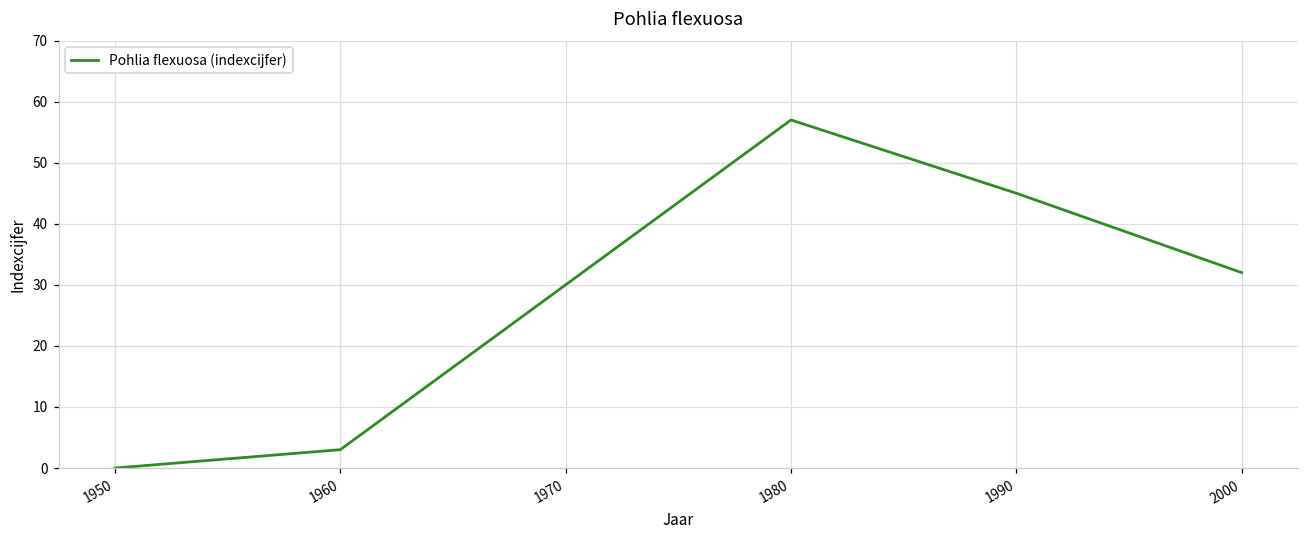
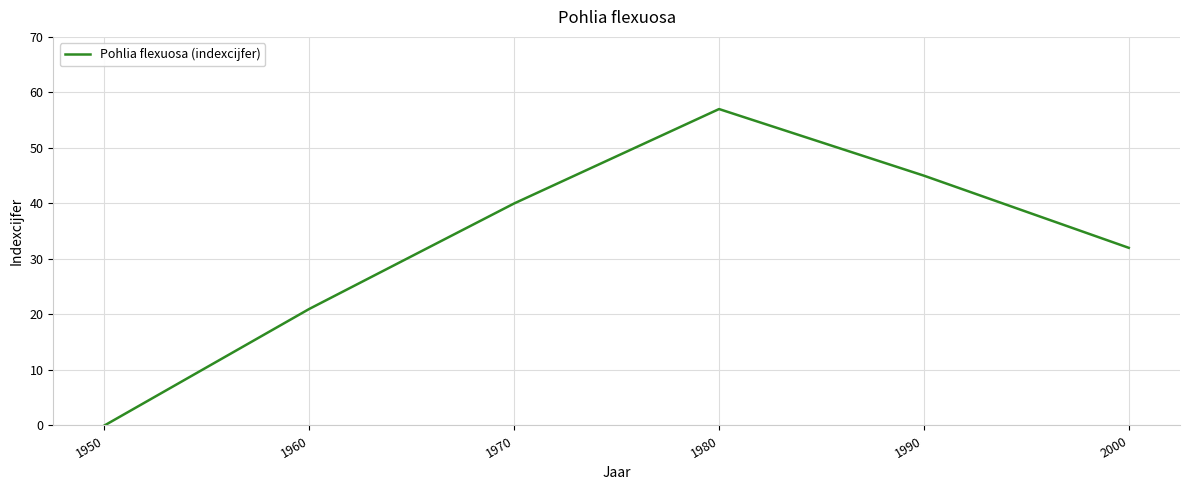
  {
    "1950": 0,
-   "1960": 3,
-   "1970": 30,
+   "1960": 21,
+   "1970": 40,
    "1980": 57,
    "1990": 45,
    "2000": 32
  }
